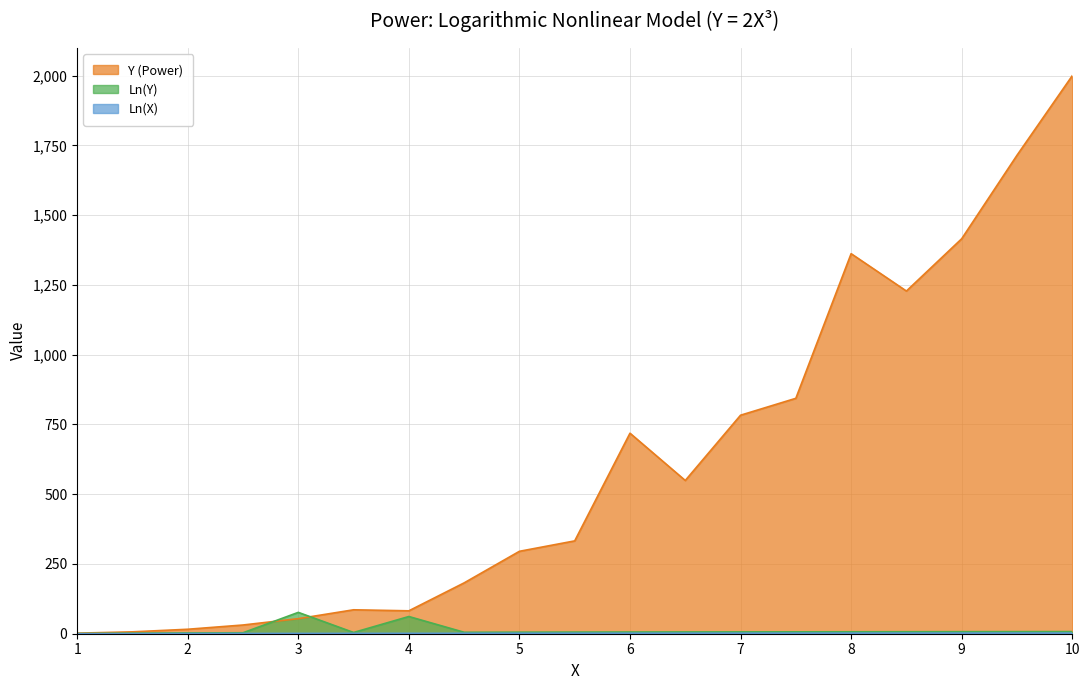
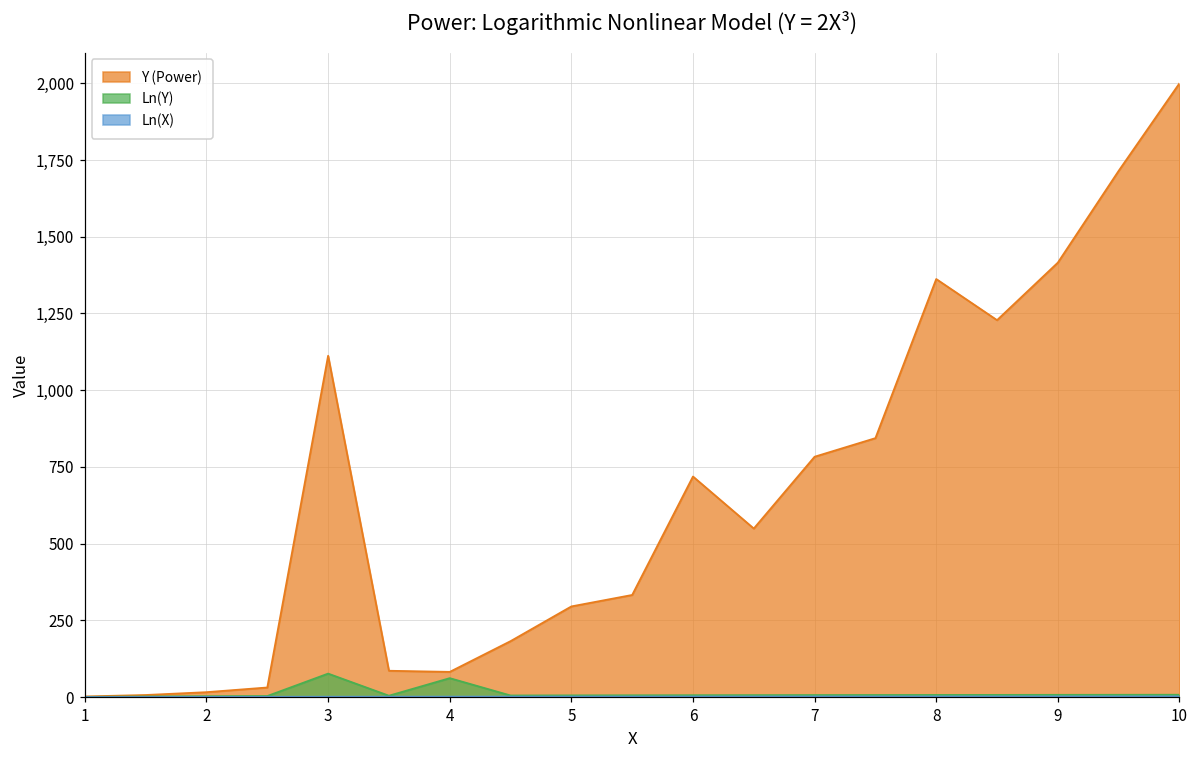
  {
    "Y (Power)": {
      "2": "20",
-     "3": "50",
+     "3": "1,110",
      "4": "80",
      "5": "300",
      "6": "720",
      "7": "780",
      "8": "1,360",
      "9": "1,420",
      "10": "2,000"
    },
    "Ln(Y)": {
      "3": "80",
      "4": "60"
    },
    "Ln(X)": {
      "3": "0",
      "4": "0"
    }
  }
